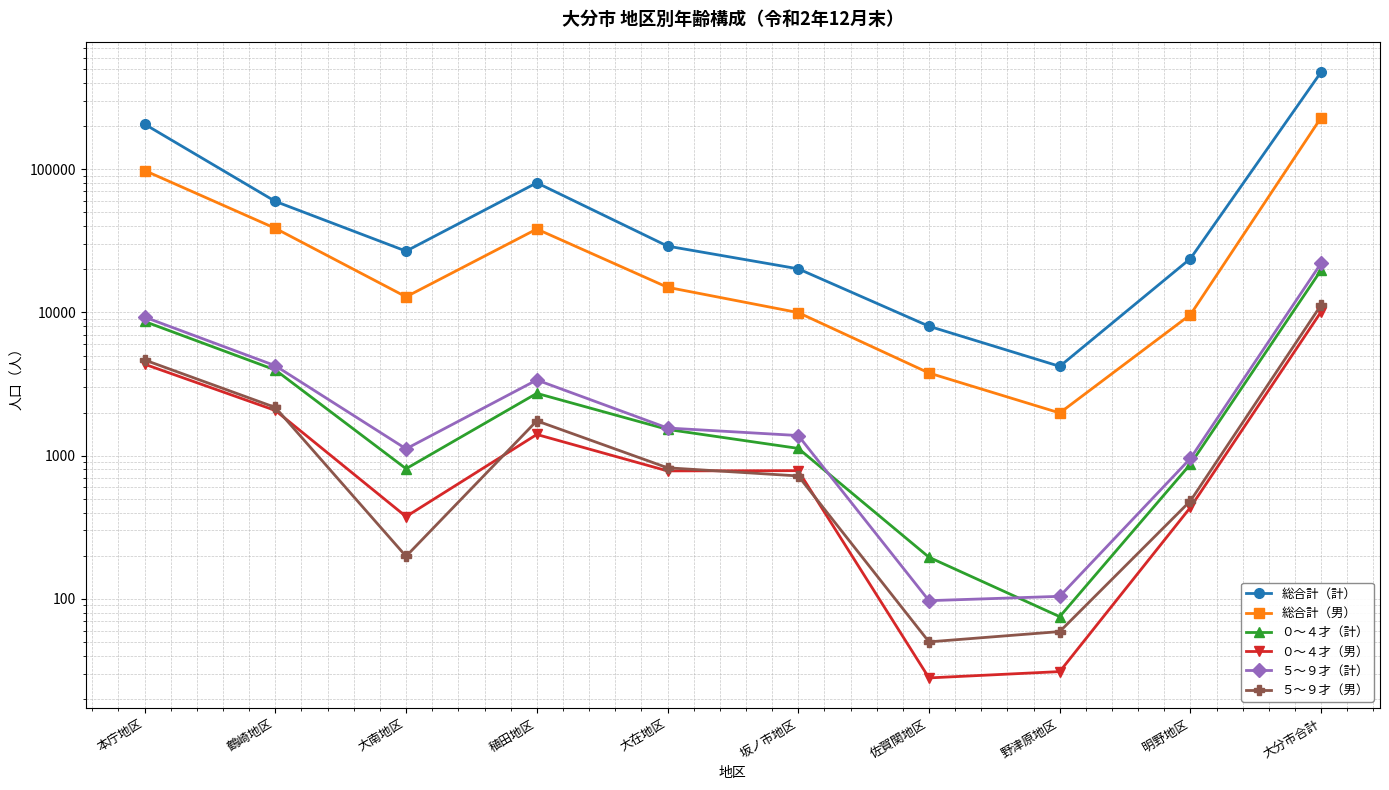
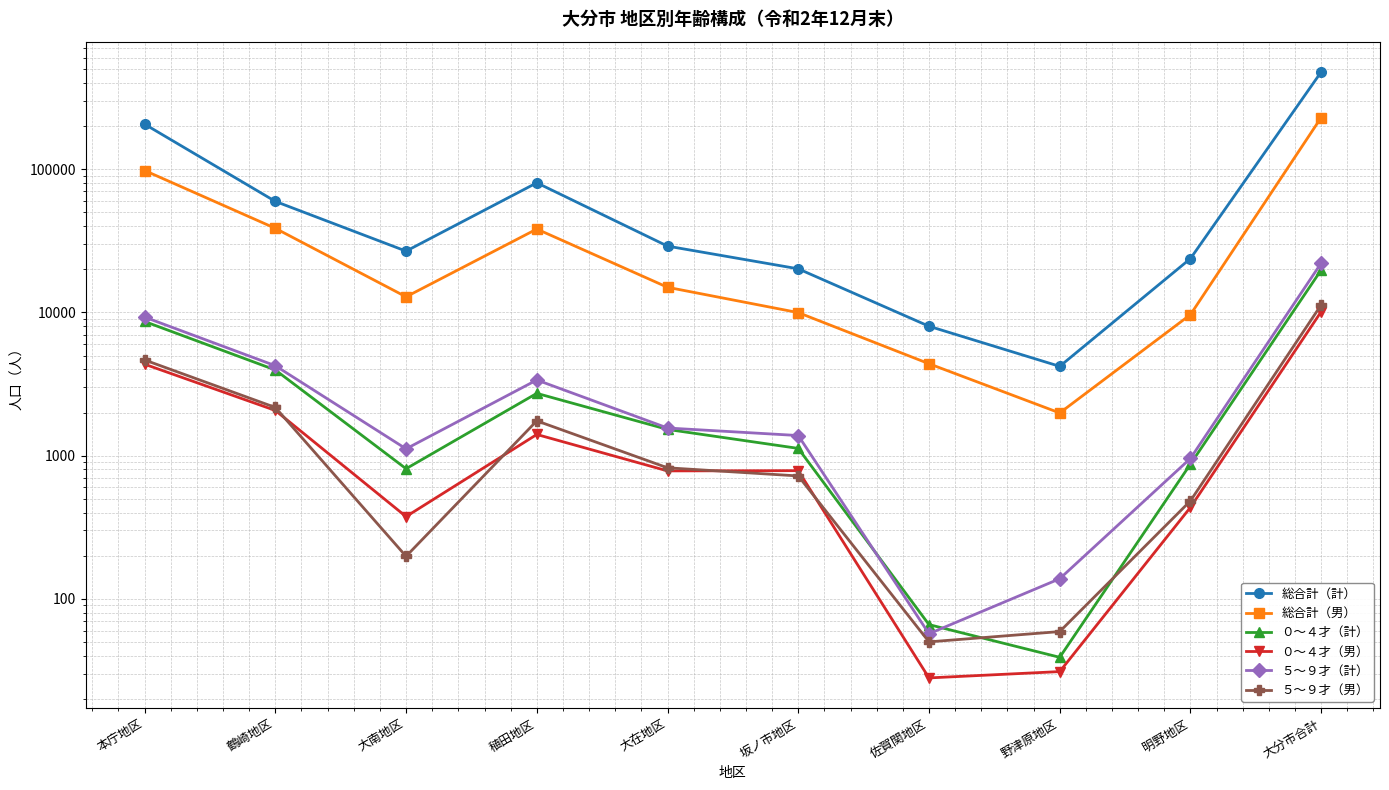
  {
    "総合計（計）": {
      "本庁地区": 210000,
      "鶴崎地区": 60000,
      "大南地区": 27000,
      "稙田地区": 80000,
      "大在地区": 29000,
      "坂ノ市地区": 20000,
      "佐賀関地区": 8000,
      "野津原地区": 4200,
      "明野地区": 24000,
      "大分市合計": 480000
    },
    "総合計（男）": {
      "本庁地区": 100000,
      "鶴崎地区": 39000,
      "大南地区": 13000,
      "稙田地区": 38000,
      "大在地区": 15000,
      "坂ノ市地区": 10000,
-     "佐賀関地区": 3800,
+     "佐賀関地区": 4400,
      "野津原地区": 2000,
      "明野地区": 10000,
      "大分市合計": 230000
    },
    "０～４才（計）": {
      "本庁地区": 9000,
      "鶴崎地区": 4000,
      "大南地区": 800,
      "稙田地区": 2700,
      "坂ノ市地区": 1100,
-     "佐賀関地区": 200,
-     "野津原地区": 80,
+     "佐賀関地区": 70,
+     "野津原地区": 39,
      "明野地区": 900,
      "大分市合計": 20000
    },
    "０～４才（男）": {
      "本庁地区": 4400,
      "鶴崎地区": 2100,
      "大南地区": 380,
      "稙田地区": 1400,
      "大在地区": 800,
      "坂ノ市地区": 800,
      "佐賀関地区": 28,
      "野津原地区": 31,
      "明野地区": 440,
      "大分市合計": 10000
    },
    "５～９才（計）": {
      "本庁地区": 9000,
      "鶴崎地区": 4200,
      "大南地区": 1100,
      "稙田地区": 3400,
      "坂ノ市地区": 1400,
-     "佐賀関地区": 100,
-     "野津原地区": 100,
+     "佐賀関地区": 57,
+     "野津原地区": 140,
      "明野地区": 1000,
      "大分市合計": 22000
    },
    "５～９才（男）": {
      "本庁地区": 4700,
      "鶴崎地区": 2200,
      "大南地区": 200,
      "稙田地区": 1700,
      "大在地区": 800,
      "坂ノ市地区": 700,
      "佐賀関地区": 50,
      "野津原地区": 59,
      "明野地区": 480,
      "大分市合計": 11000
    }
  }
